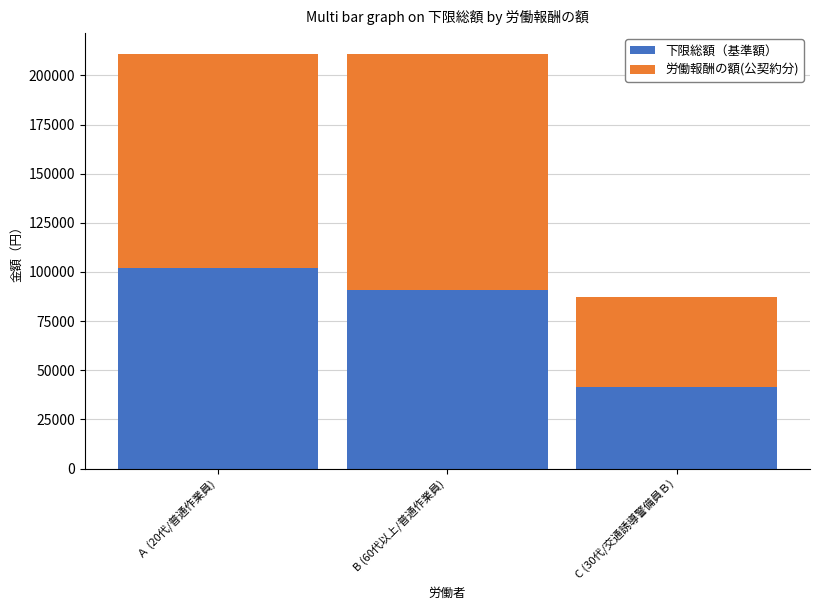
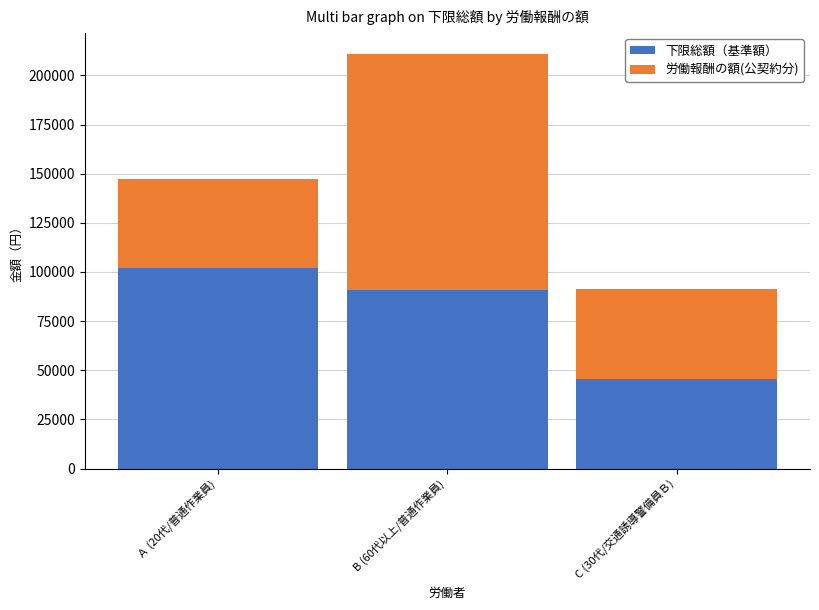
  {
    "下限総額（基準額）": {
      "Ａ (20代/普通作業員)": 102000,
      "B (60代以上/普通作業員)": 91000,
-     "C (30代/交通誘導警備員Ｂ)": 41000
+     "C (30代/交通誘導警備員Ｂ)": 45000
    },
    "労働報酬の額(公契約分)": {
-     "Ａ (20代/普通作業員)": 109000,
+     "Ａ (20代/普通作業員)": 45000,
      "B (60代以上/普通作業員)": 120000,
      "C (30代/交通誘導警備員Ｂ)": 46000
    }
  }
